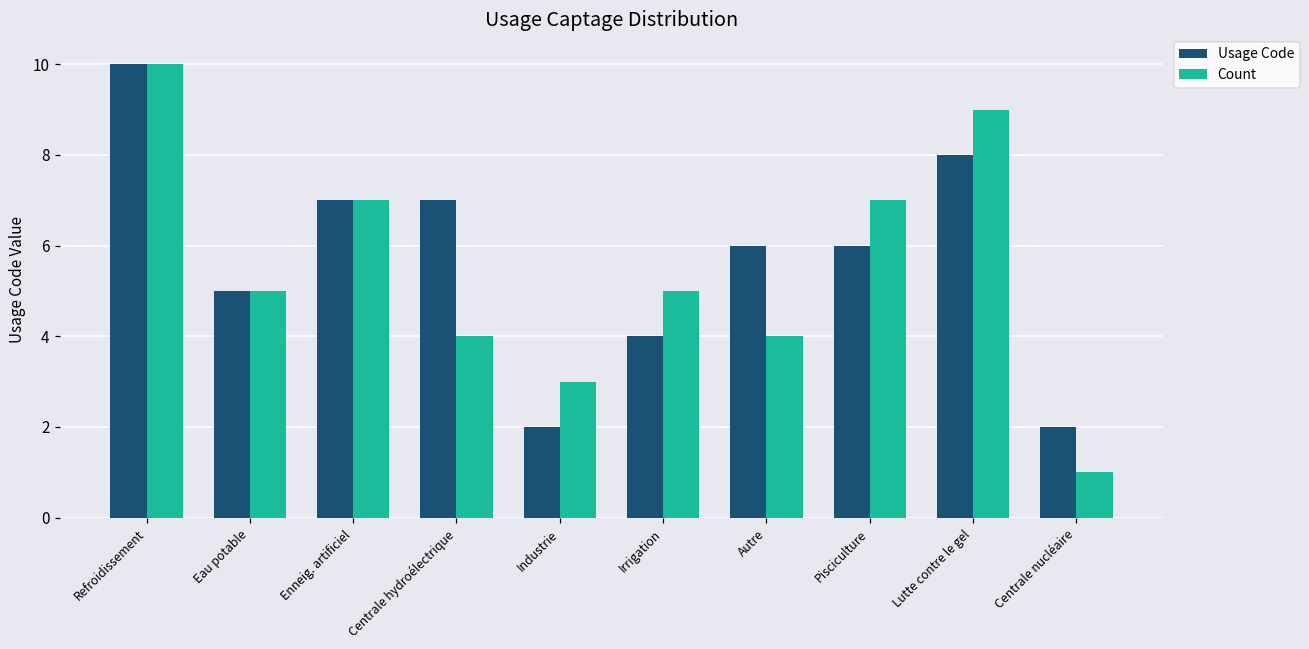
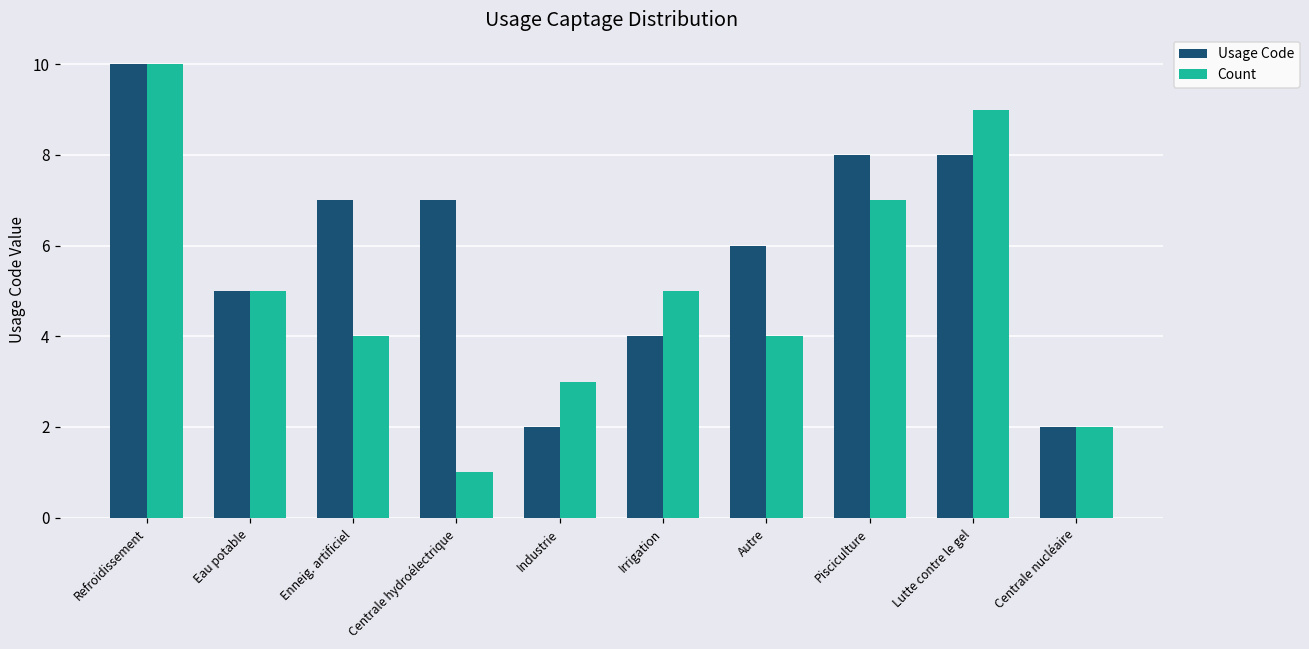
  {
    "Usage Code": {
      "Refroidissement": 10,
      "Eau potable": 5,
      "Enneig. artificiel": 7,
      "Centrale hydroélectrique": 7,
      "Industrie": 2,
      "Irrigation": 4,
      "Autre": 6,
-     "Pisciculture": 6,
+     "Pisciculture": 8,
      "Lutte contre le gel": 8,
      "Centrale nucléaire": 2
    },
    "Count": {
      "Refroidissement": 10,
      "Eau potable": 5,
-     "Enneig. artificiel": 7,
-     "Centrale hydroélectrique": 4,
+     "Enneig. artificiel": 4,
+     "Centrale hydroélectrique": 1,
      "Industrie": 3,
      "Irrigation": 5,
      "Autre": 4,
      "Pisciculture": 7,
      "Lutte contre le gel": 9,
-     "Centrale nucléaire": 1
+     "Centrale nucléaire": 2
    }
  }
